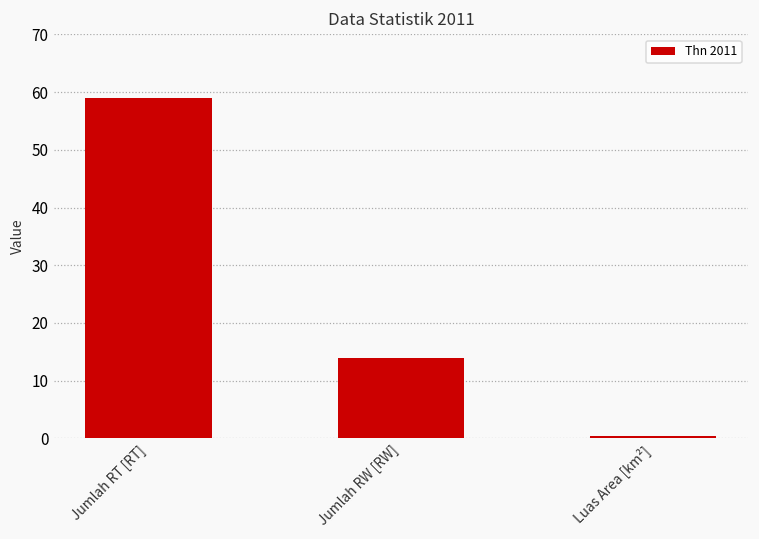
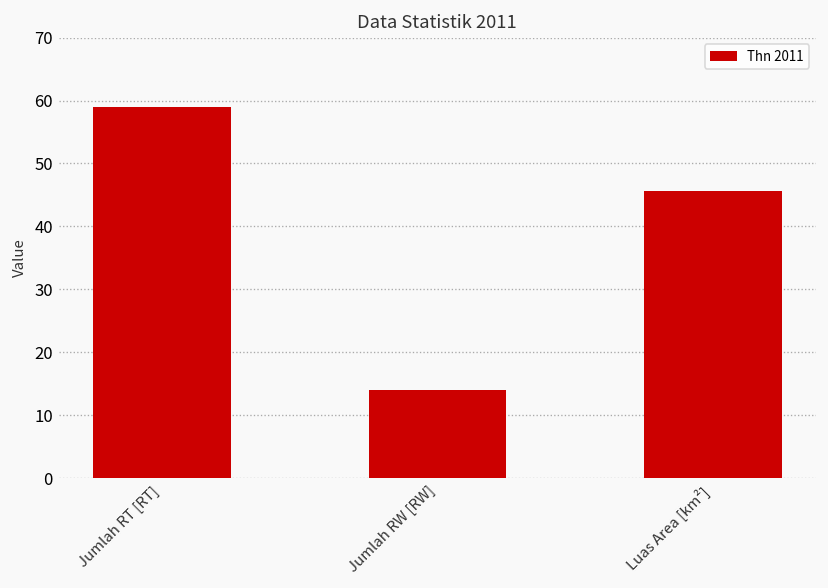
  {
    "Jumlah RT [RT]": 59,
    "Jumlah RW [RW]": 14,
-   "Luas Area [km²]": 0
+   "Luas Area [km²]": 46
  }
